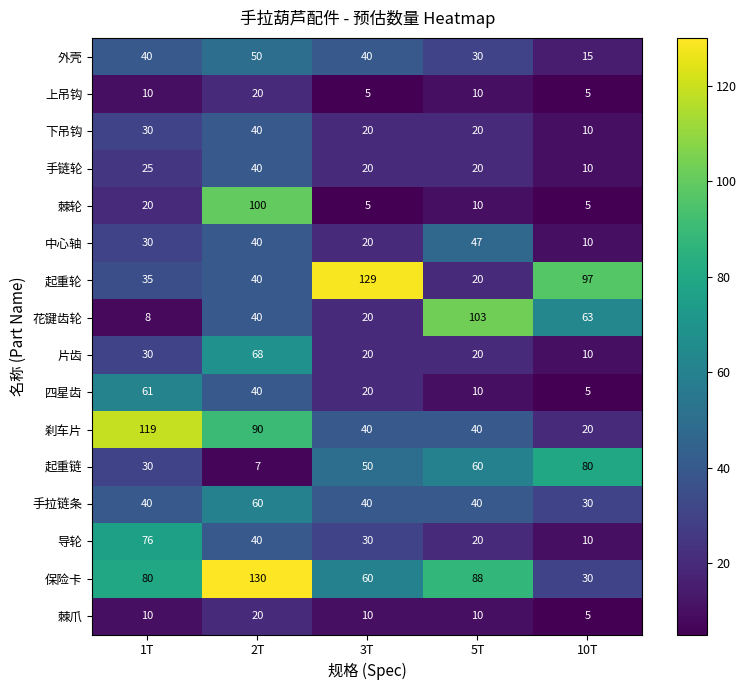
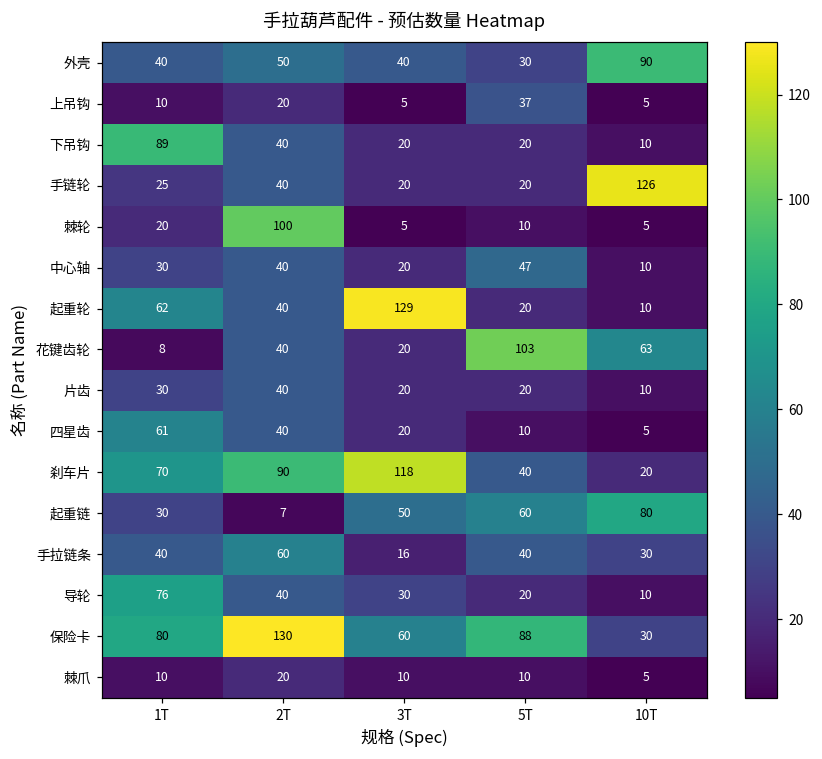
  {
    "外壳": {
      "1T": 40,
      "2T": 50,
      "3T": 40,
      "5T": 30,
-     "10T": 15
+     "10T": 90
    },
    "上吊钩": {
      "1T": 10,
      "2T": 20,
      "3T": 5,
-     "5T": 10,
+     "5T": 37,
      "10T": 5
    },
    "下吊钩": {
-     "1T": 30,
+     "1T": 89,
      "2T": 40,
      "3T": 20,
      "5T": 20,
      "10T": 10
    },
    "手链轮": {
      "1T": 25,
      "2T": 40,
      "3T": 20,
      "5T": 20,
-     "10T": 10
+     "10T": 126
    },
    "棘轮": {
      "1T": 20,
      "2T": 100,
      "3T": 5,
      "5T": 10,
      "10T": 5
    },
    "中心轴": {
      "1T": 30,
      "2T": 40,
      "3T": 20,
      "5T": 47,
      "10T": 10
    },
    "起重轮": {
-     "1T": 35,
+     "1T": 62,
      "2T": 40,
      "3T": 129,
      "5T": 20,
-     "10T": 97
+     "10T": 10
    },
    "花键齿轮": {
      "1T": 8,
      "2T": 40,
      "3T": 20,
      "5T": 103,
      "10T": 63
    },
    "片齿": {
      "1T": 30,
-     "2T": 68,
+     "2T": 40,
      "3T": 20,
      "5T": 20,
      "10T": 10
    },
    "四星齿": {
      "1T": 61,
      "2T": 40,
      "3T": 20,
      "5T": 10,
      "10T": 5
    },
    "刹车片": {
-     "1T": 119,
+     "1T": 70,
      "2T": 90,
-     "3T": 40,
+     "3T": 118,
      "5T": 40,
      "10T": 20
    },
    "起重链": {
      "1T": 30,
      "2T": 7,
      "3T": 50,
      "5T": 60,
      "10T": 80
    },
    "手拉链条": {
      "1T": 40,
      "2T": 60,
-     "3T": 40,
+     "3T": 16,
      "5T": 40,
      "10T": 30
    },
    "导轮": {
      "1T": 76,
      "2T": 40,
      "3T": 30,
      "5T": 20,
      "10T": 10
    },
    "保险卡": {
      "1T": 80,
      "2T": 130,
      "3T": 60,
      "5T": 88,
      "10T": 30
    },
    "棘爪": {
      "1T": 10,
      "2T": 20,
      "3T": 10,
      "5T": 10,
      "10T": 5
    }
  }
